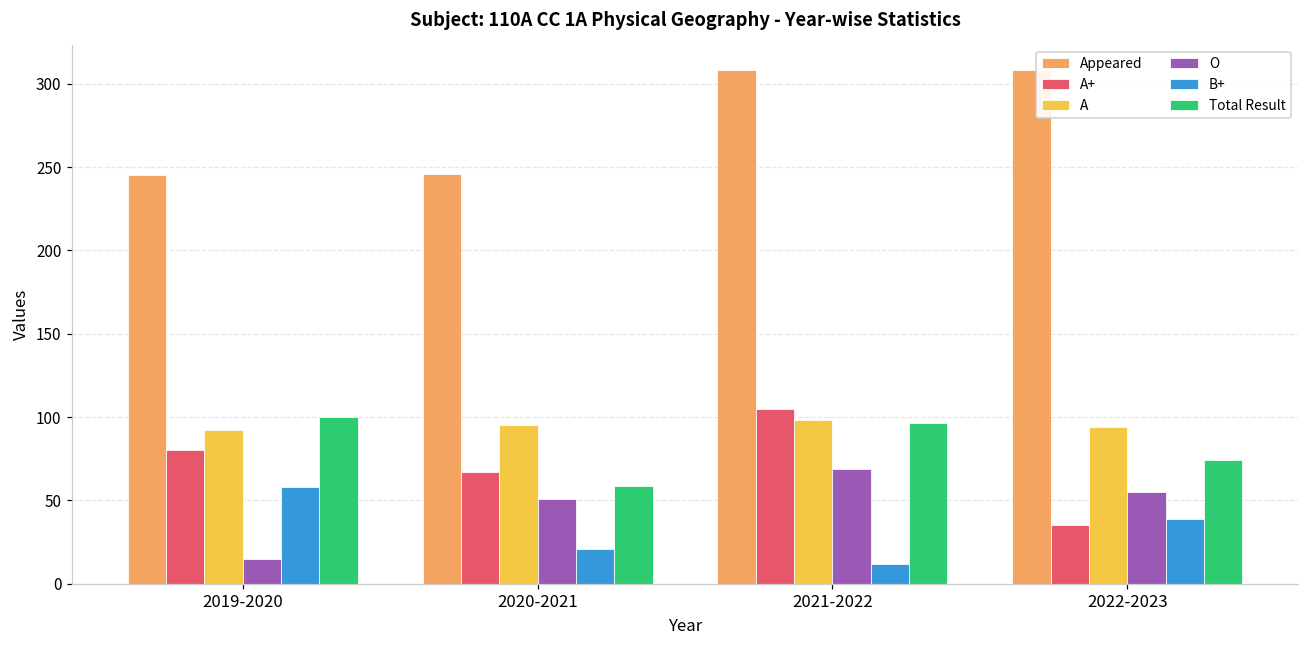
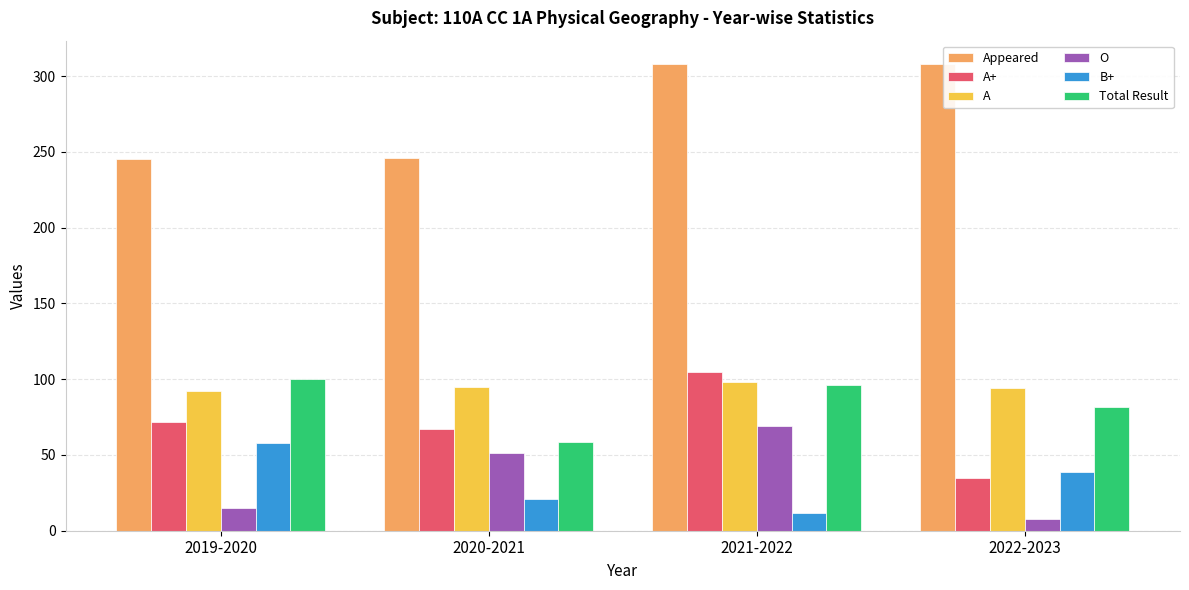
  {
    "A+": {
-     "2019-2020": 80,
+     "2019-2020": 72,
      "2020-2021": 67,
      "2021-2022": 105,
      "2022-2023": 35
    },
    "O": {
      "2019-2020": 15,
      "2020-2021": 51,
      "2021-2022": 69,
-     "2022-2023": 55
+     "2022-2023": 8
    },
    "B+": {
      "2019-2020": 58,
      "2020-2021": 21,
      "2021-2022": 12,
      "2022-2023": 39
    },
    "Total Result": {
      "2019-2020": 100,
      "2020-2021": 59,
      "2021-2022": 96,
-     "2022-2023": 74
+     "2022-2023": 82
    }
  }
